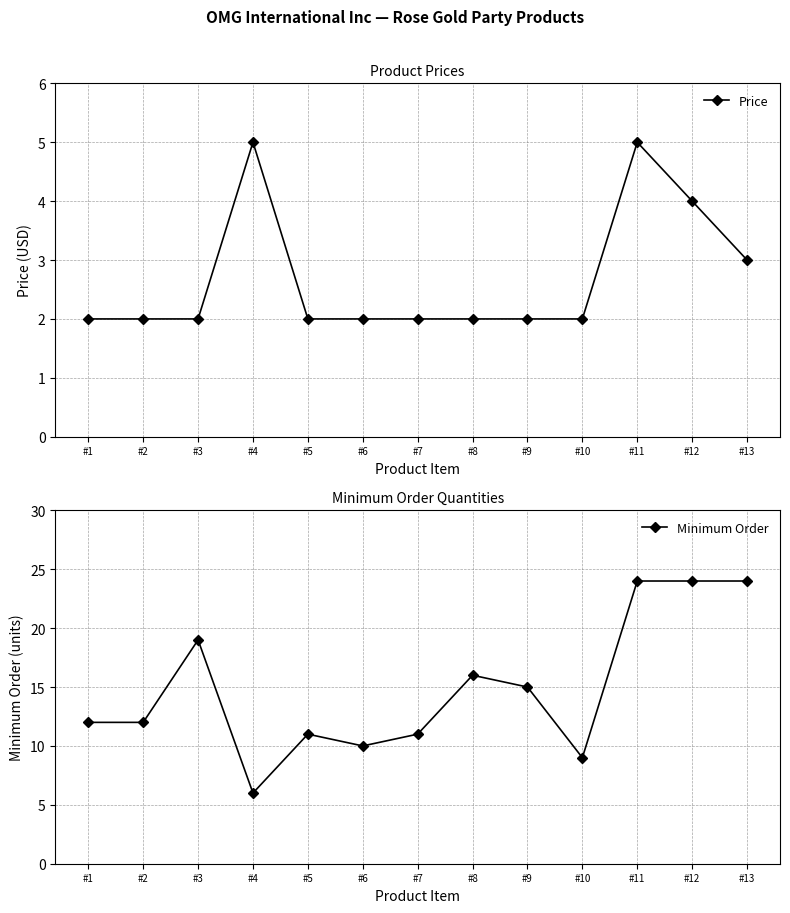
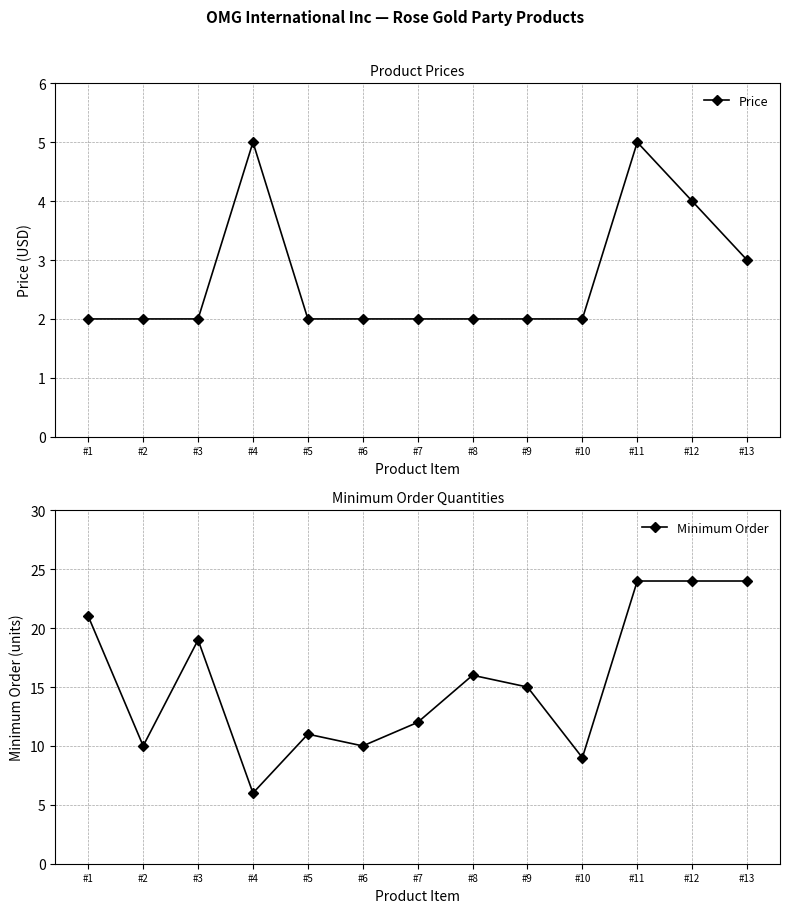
  {
    "Product Prices": {
      "#1": 2.0,
      "#2": 2.0,
      "#3": 2.0,
      "#4": 5.0,
      "#5": 2.0,
      "#6": 2.0,
      "#7": 2.0,
      "#8": 2.0,
      "#9": 2.0,
      "#10": 2.0,
      "#11": 5.0,
      "#12": 4.0,
      "#13": 3.0
    },
    "Minimum Order Quantities": {
-     "#1": 12,
-     "#2": 12,
+     "#1": 21,
+     "#2": 10,
      "#3": 19,
      "#4": 6,
      "#5": 11,
      "#6": 10,
-     "#7": 11,
+     "#7": 12,
      "#8": 16,
      "#9": 15,
      "#10": 9,
      "#11": 24,
      "#12": 24,
      "#13": 24
    }
  }
